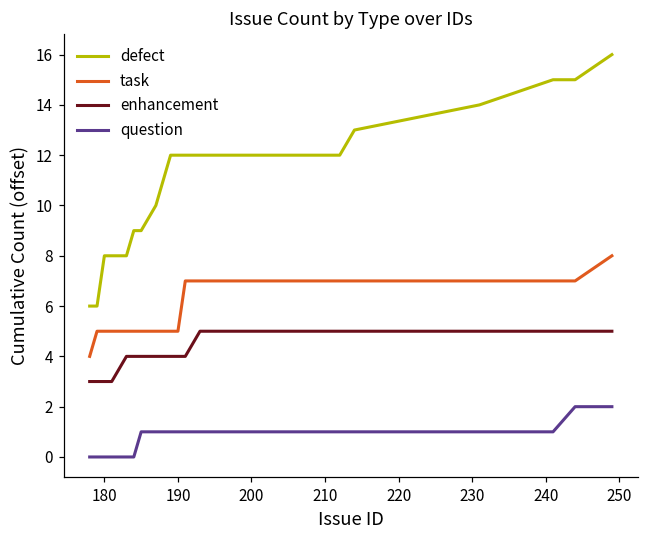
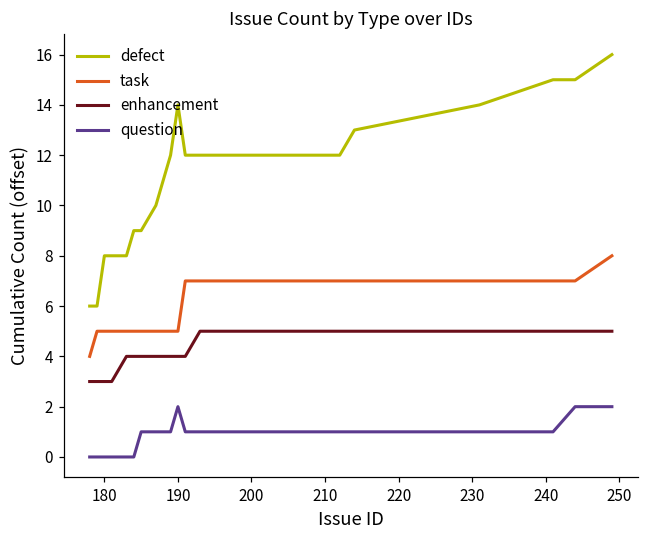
  {
    "defect": {
      "180": 8.0,
-     "190": 12.0
+     "190": 14.0
    },
    "task": {
      "180": 5.0,
      "190": 5.0
    },
    "enhancement": {
      "180": 3.0,
      "190": 4.0
    },
    "question": {
      "180": 0,
-     "190": 1
+     "190": 2
    }
  }
